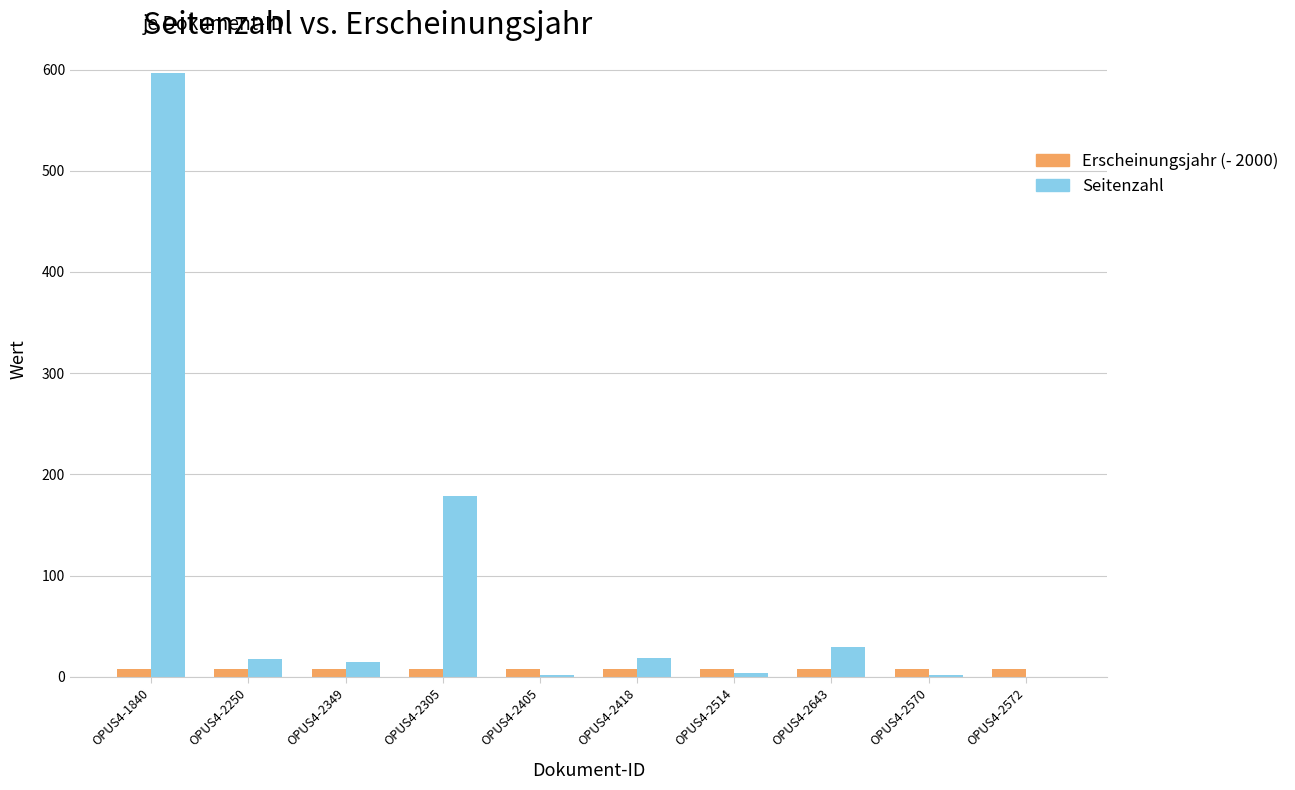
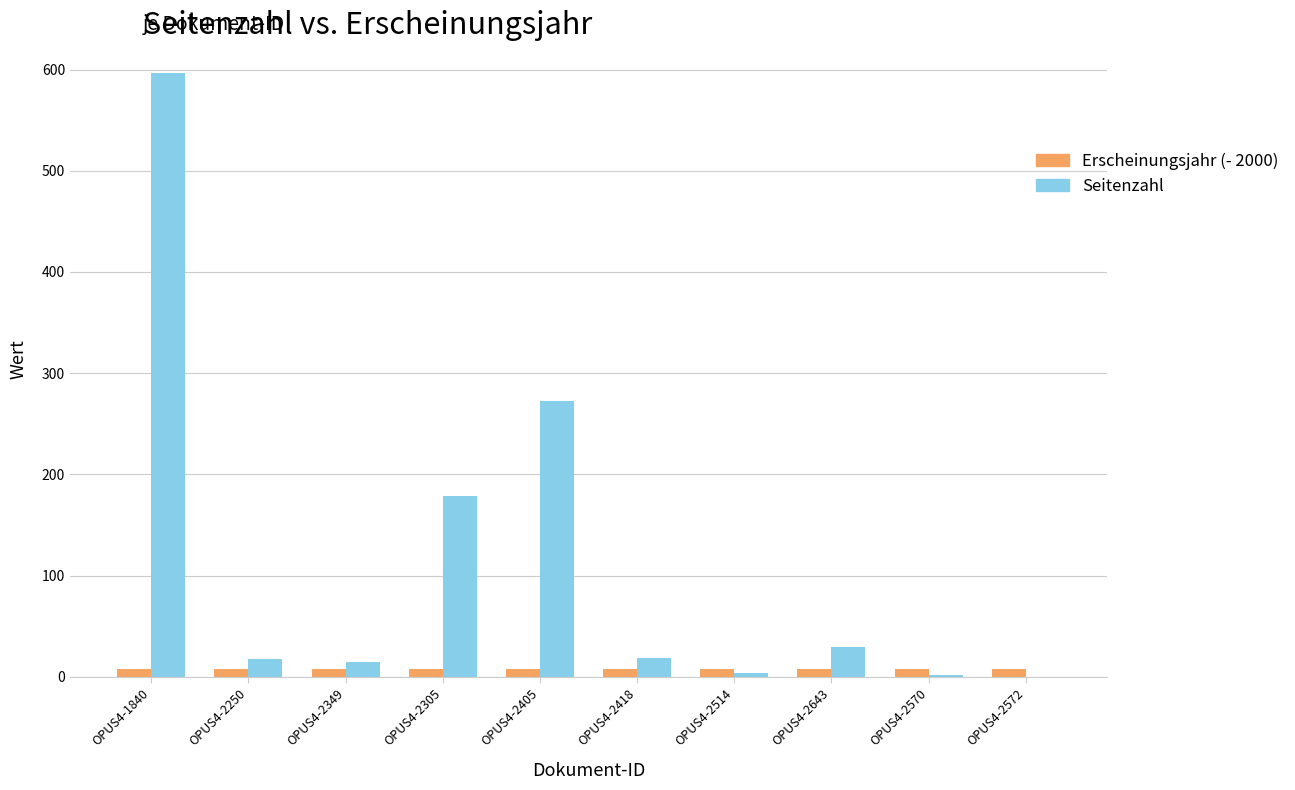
  {
    "Erscheinungsjahr (- 2000)": {
      "OPUS4-1840": 8,
      "OPUS4-2250": 8,
      "OPUS4-2349": 8,
      "OPUS4-2305": 8,
      "OPUS4-2405": 8,
      "OPUS4-2418": 8,
      "OPUS4-2514": 8,
      "OPUS4-2643": 8,
      "OPUS4-2570": 8,
      "OPUS4-2572": 8
    },
    "Seitenzahl": {
      "OPUS4-1840": 597,
      "OPUS4-2250": 18,
      "OPUS4-2349": 15,
      "OPUS4-2305": 179,
-     "OPUS4-2405": 2,
+     "OPUS4-2405": 273,
      "OPUS4-2418": 19,
      "OPUS4-2514": 4,
      "OPUS4-2643": 30,
      "OPUS4-2572": 0
    }
  }
